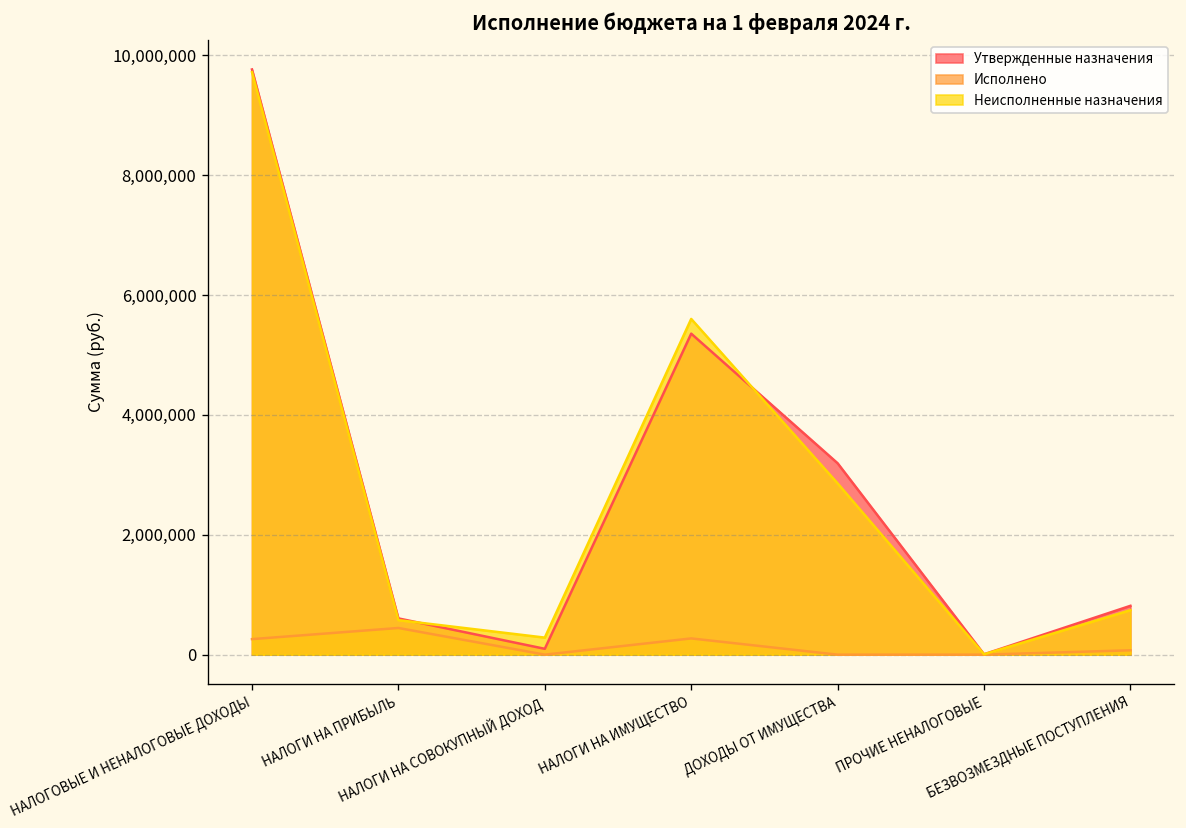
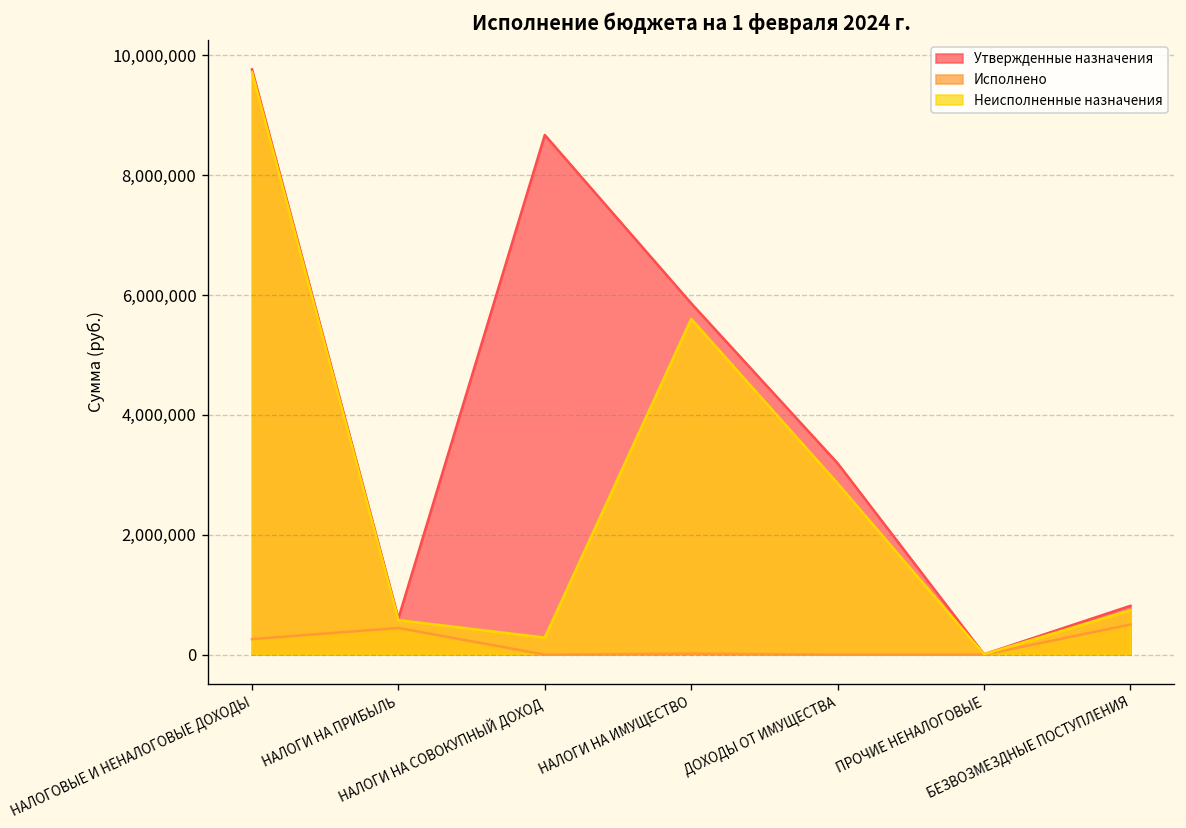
  {
    "Утвержденные назначения": {
-     "НАЛОГИ НА СОВОКУПНЫЙ ДОХОД": "100,000",
-     "НАЛОГИ НА ИМУЩЕСТВО": "5,400,000",
+     "НАЛОГИ НА СОВОКУПНЫЙ ДОХОД": "8,700,000",
+     "НАЛОГИ НА ИМУЩЕСТВО": "5,900,000",
      "ДОХОДЫ ОТ ИМУЩЕСТВА": "3,200,000",
      "БЕЗВОЗМЕЗДНЫЕ ПОСТУПЛЕНИЯ": "800,000"
    },
    "Исполнено": {
      "НАЛОГОВЫЕ И НЕНАЛОГОВЫЕ ДОХОДЫ": "300,000",
      "НАЛОГИ НА ПРИБЫЛЬ": "400,000",
      "НАЛОГИ НА СОВОКУПНЫЙ ДОХОД": "0",
-     "НАЛОГИ НА ИМУЩЕСТВО": "300,000",
+     "НАЛОГИ НА ИМУЩЕСТВО": "0",
      "ДОХОДЫ ОТ ИМУЩЕСТВА": "0",
-     "БЕЗВОЗМЕЗДНЫЕ ПОСТУПЛЕНИЯ": "100,000"
+     "БЕЗВОЗМЕЗДНЫЕ ПОСТУПЛЕНИЯ": "500,000"
    },
    "Неисполненные назначения": {
      "НАЛОГИ НА СОВОКУПНЫЙ ДОХОД": "300,000",
      "НАЛОГИ НА ИМУЩЕСТВО": "5,600,000",
      "ДОХОДЫ ОТ ИМУЩЕСТВА": "2,900,000",
      "БЕЗВОЗМЕЗДНЫЕ ПОСТУПЛЕНИЯ": "700,000"
    }
  }
